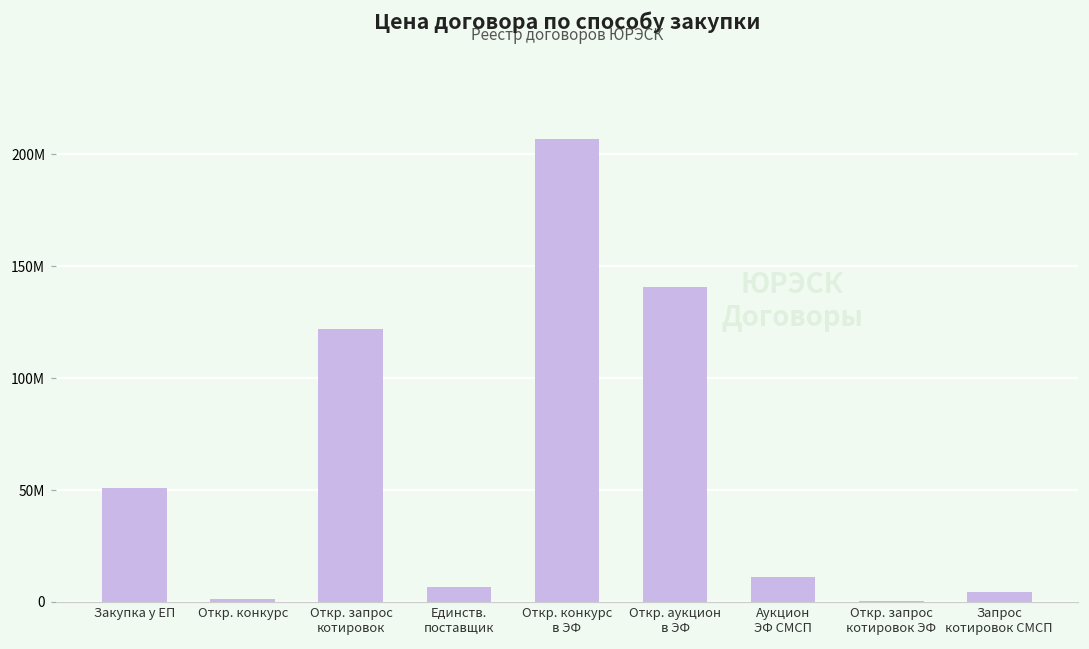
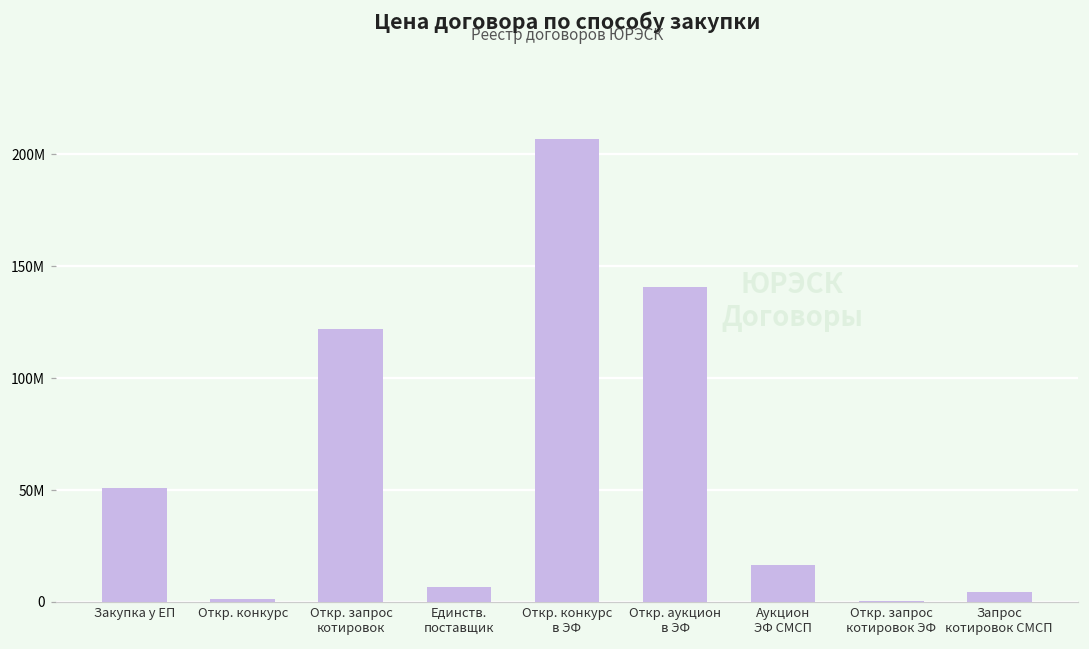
  {
    "Закупка у ЕП": 51000000,
    "Откр. запрос котировок": 122000000,
    "Единств. поставщик": 7000000,
    "Откр. конкурс в ЭФ": 207000000,
    "Откр. аукцион в ЭФ": 141000000,
-   "Аукцион ЭФ СМСП": 11000000,
+   "Аукцион ЭФ СМСП": 17000000,
    "Запрос котировок СМСП": 5000000
  }
